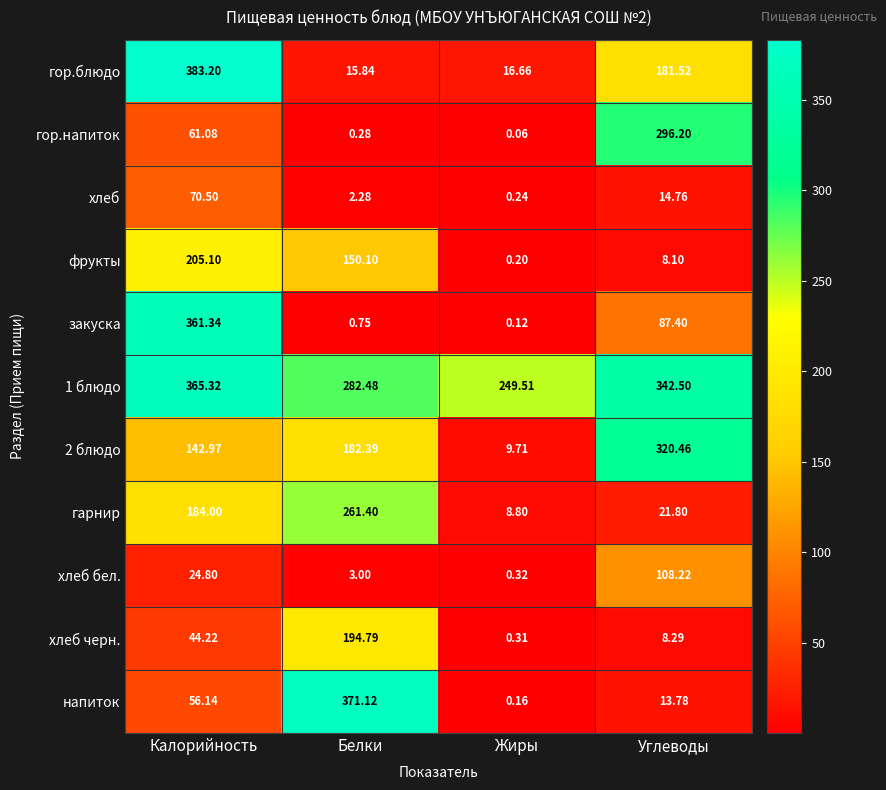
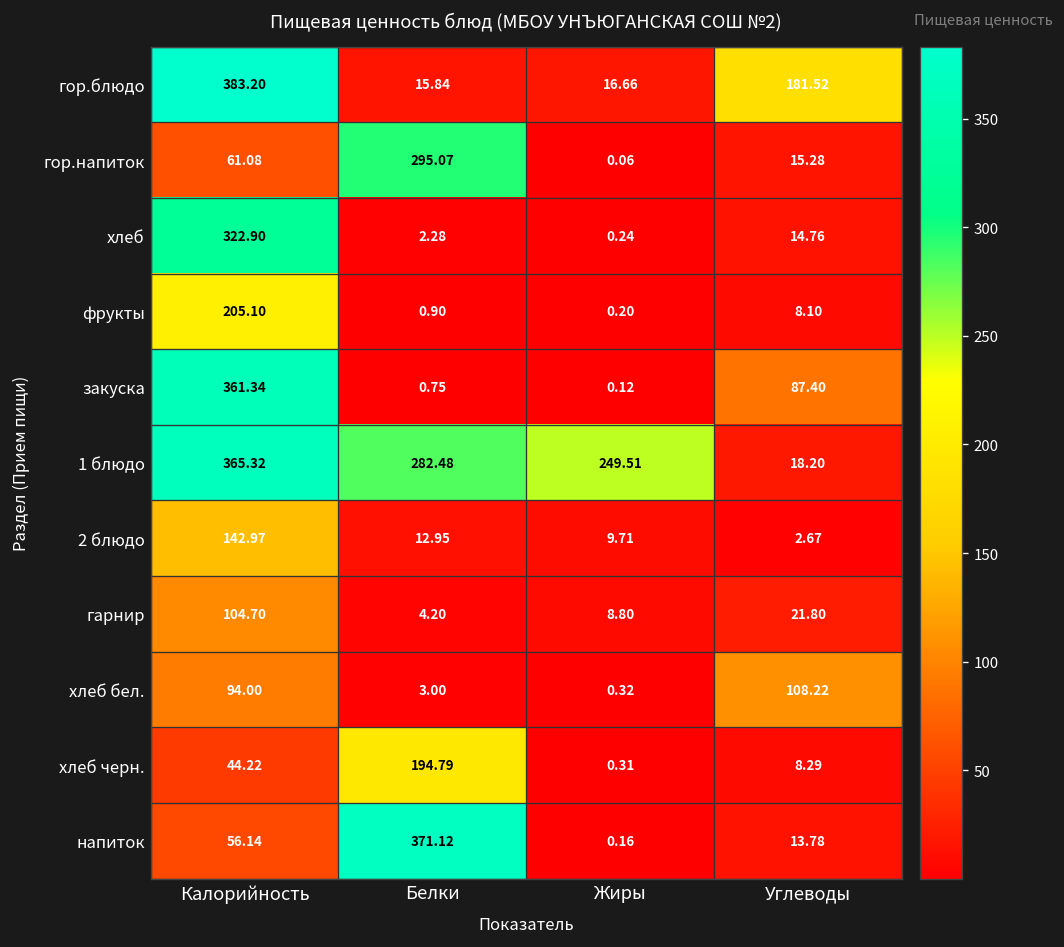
  {
    "гор.блюдо": {
      "Калорийность": 383.20,
      "Белки": 15.84,
      "Жиры": 16.66,
      "Углеводы": 181.52
    },
    "гор.напиток": {
      "Калорийность": 61.08,
-     "Белки": 0.28,
+     "Белки": 295.07,
      "Жиры": 0.06,
-     "Углеводы": 296.20
+     "Углеводы": 15.28
    },
    "хлеб": {
-     "Калорийность": 70.50,
+     "Калорийность": 322.90,
      "Белки": 2.28,
      "Жиры": 0.24,
      "Углеводы": 14.76
    },
    "фрукты": {
      "Калорийность": 205.10,
-     "Белки": 150.10,
+     "Белки": 0.90,
      "Жиры": 0.20,
      "Углеводы": 8.10
    },
    "закуска": {
      "Калорийность": 361.34,
      "Белки": 0.75,
      "Жиры": 0.12,
      "Углеводы": 87.40
    },
    "1 блюдо": {
      "Калорийность": 365.32,
      "Белки": 282.48,
      "Жиры": 249.51,
-     "Углеводы": 342.50
+     "Углеводы": 18.20
    },
    "2 блюдо": {
      "Калорийность": 142.97,
-     "Белки": 182.39,
+     "Белки": 12.95,
      "Жиры": 9.71,
-     "Углеводы": 320.46
+     "Углеводы": 2.67
    },
    "гарнир": {
-     "Калорийность": 184.00,
-     "Белки": 261.40,
+     "Калорийность": 104.70,
+     "Белки": 4.20,
      "Жиры": 8.80,
      "Углеводы": 21.80
    },
    "хлеб бел.": {
-     "Калорийность": 24.80,
+     "Калорийность": 94.00,
      "Белки": 3.00,
      "Жиры": 0.32,
      "Углеводы": 108.22
    },
    "хлеб черн.": {
      "Калорийность": 44.22,
      "Белки": 194.79,
      "Жиры": 0.31,
      "Углеводы": 8.29
    },
    "напиток": {
      "Калорийность": 56.14,
      "Белки": 371.12,
      "Жиры": 0.16,
      "Углеводы": 13.78
    }
  }
